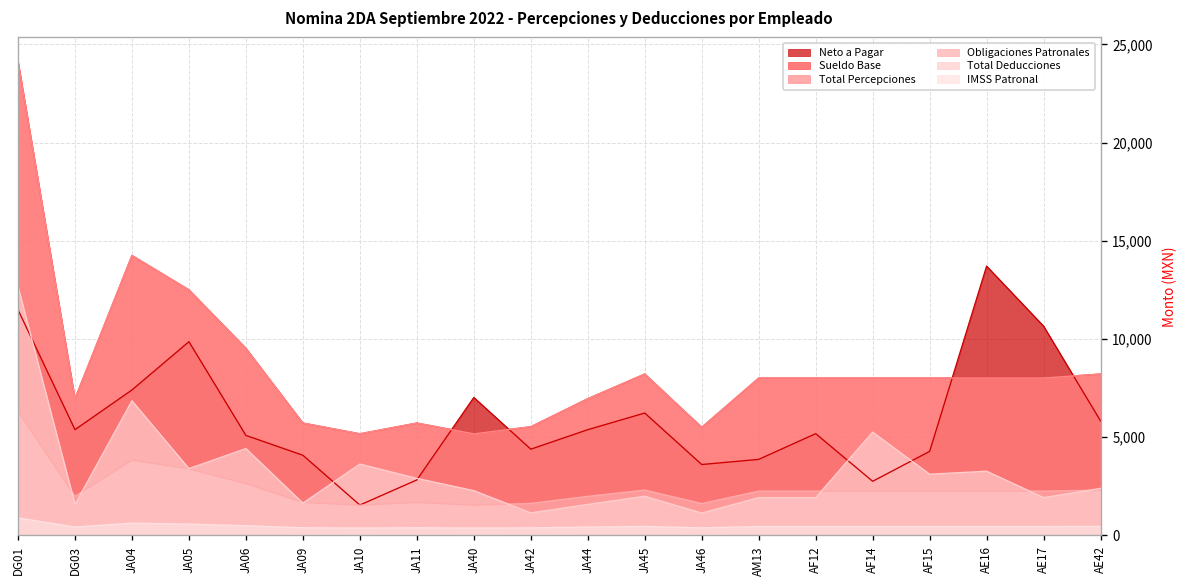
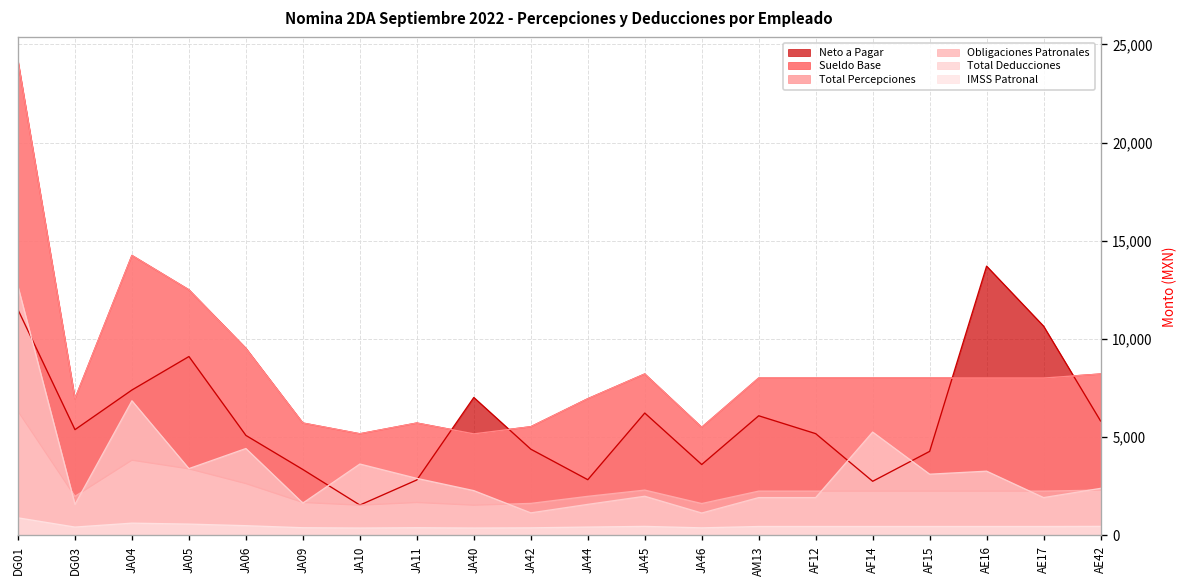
  {
    "Neto a Pagar": {
      "DG01": "11,500",
      "DG03": "5,400",
      "JA04": "7,400",
-     "JA05": "9,900",
+     "JA05": "9,100",
      "JA06": "5,100",
-     "JA09": "4,100",
+     "JA09": "3,400",
      "JA40": "7,000",
      "JA42": "4,400",
-     "JA44": "5,400",
+     "JA44": "2,800",
      "JA45": "6,200",
      "JA46": "3,600",
-     "AM13": "3,900",
+     "AM13": "6,100",
      "AF12": "5,200",
      "AF14": "2,800",
      "AF15": "4,300",
      "AE16": "13,700",
      "AE17": "10,700",
      "AE42": "5,800"
    }
  }
